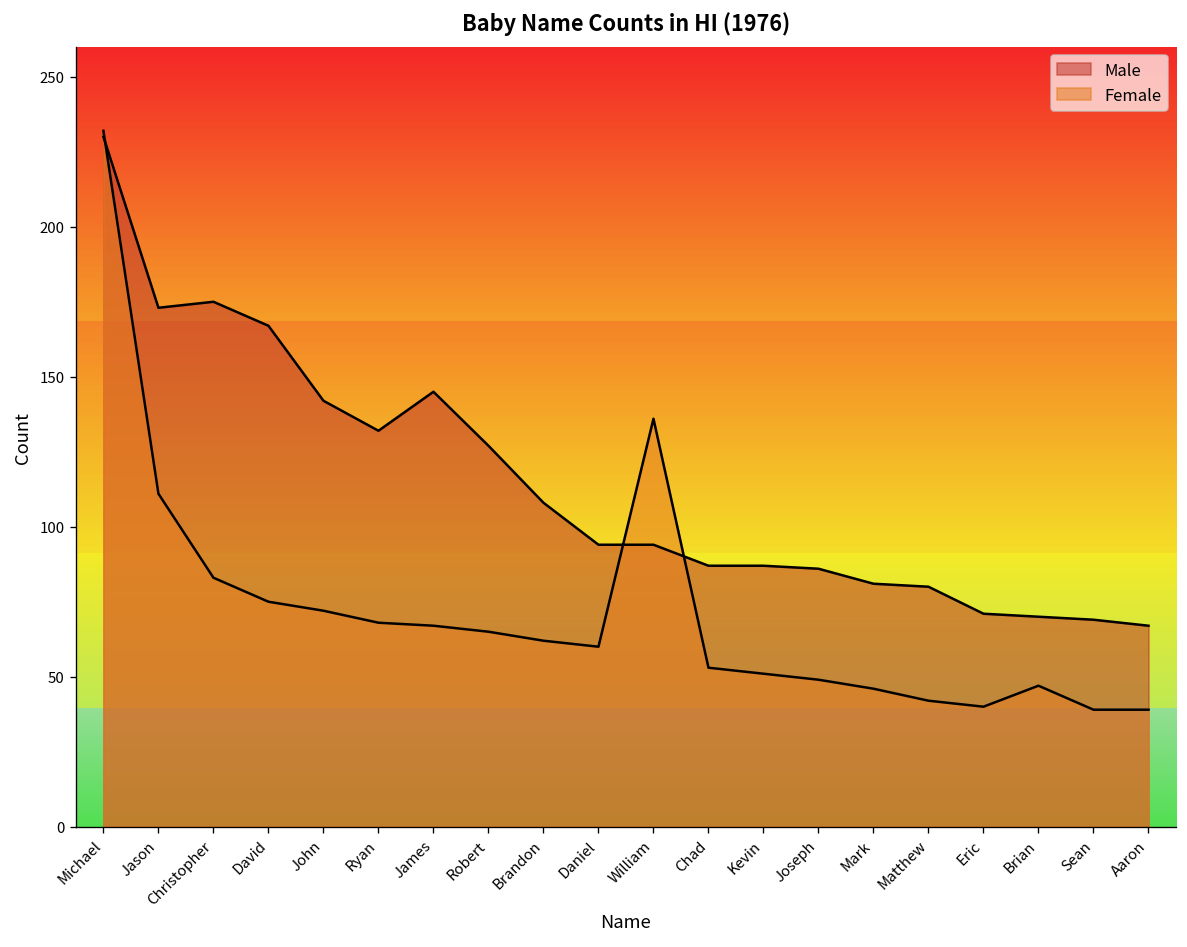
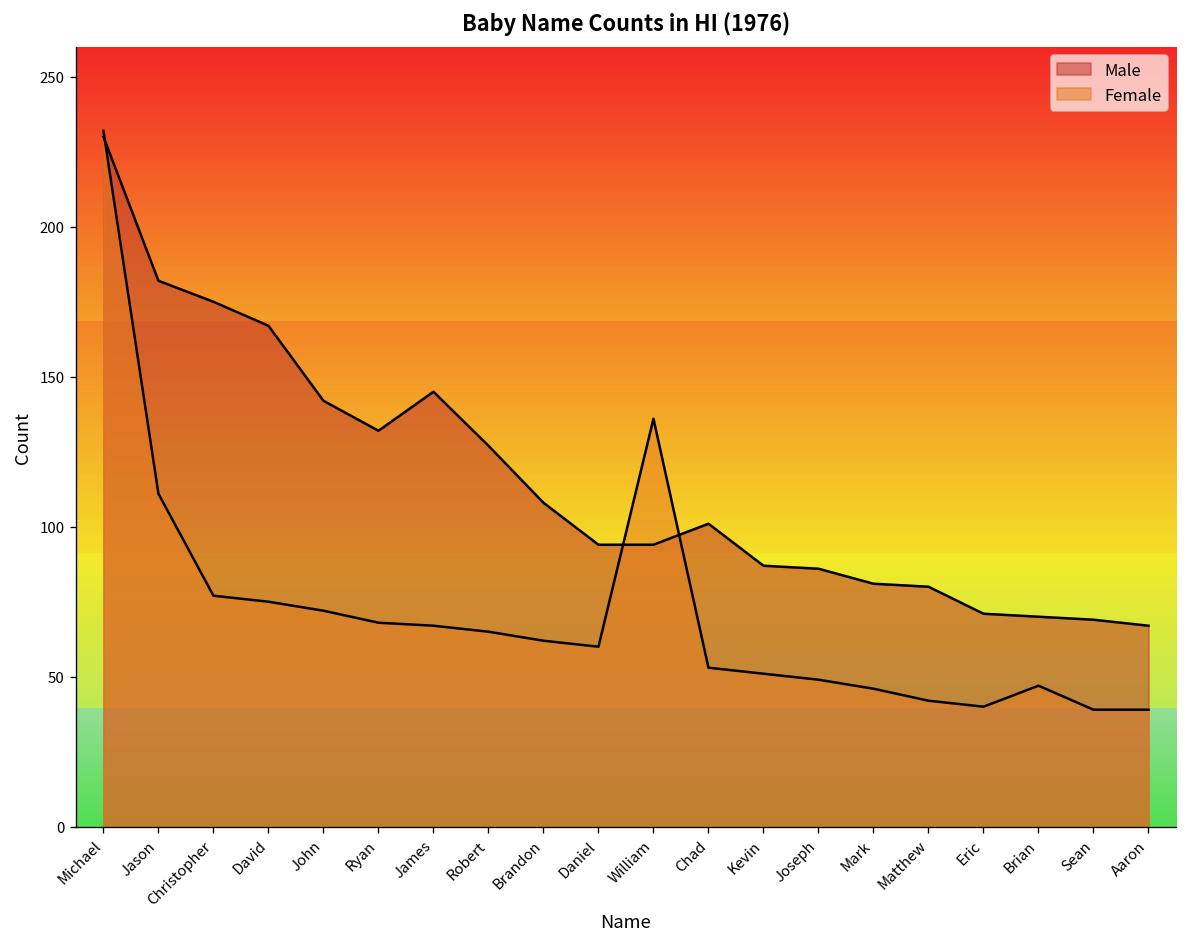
  {
    "Male": {
      "Michael": 230,
-     "Jason": 173,
+     "Jason": 182,
      "Christopher": 175,
      "David": 167,
      "John": 142,
      "Ryan": 132,
      "James": 145,
      "Robert": 127,
      "Brandon": 108,
      "Daniel": 94,
      "William": 94,
-     "Chad": 87,
+     "Chad": 101,
      "Kevin": 87,
      "Joseph": 86,
      "Mark": 81,
      "Matthew": 80,
      "Eric": 71,
      "Brian": 70,
      "Sean": 69,
      "Aaron": 67
    },
    "Female": {
      "Michael": 232,
      "Jason": 111,
-     "Christopher": 83,
+     "Christopher": 77,
      "David": 75,
      "John": 72,
      "Ryan": 68,
      "James": 67,
      "Robert": 65,
      "Brandon": 62,
      "Daniel": 60,
      "William": 136,
      "Chad": 53,
      "Kevin": 51,
      "Joseph": 49,
      "Mark": 46,
      "Matthew": 42,
      "Eric": 40,
      "Brian": 47,
      "Sean": 39,
      "Aaron": 39
    }
  }
